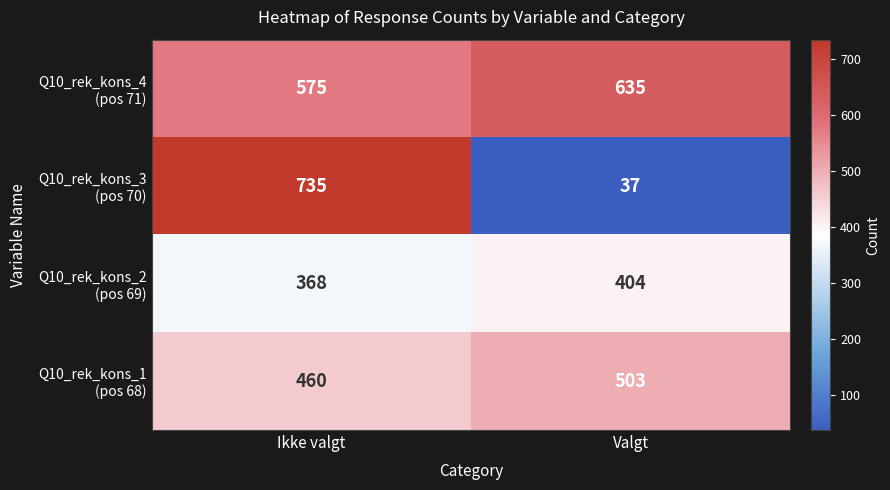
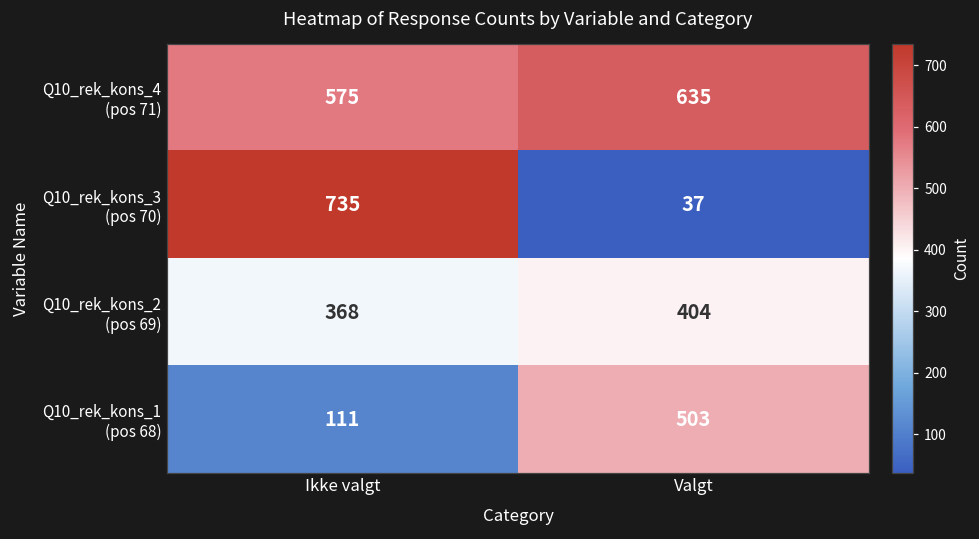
  {
    "Q10_rek_kons_4 (pos 71)": {
      "Ikke valgt": 575,
      "Valgt": 635
    },
    "Q10_rek_kons_3 (pos 70)": {
      "Ikke valgt": 735,
      "Valgt": 37
    },
    "Q10_rek_kons_2 (pos 69)": {
      "Ikke valgt": 368,
      "Valgt": 404
    },
    "Q10_rek_kons_1 (pos 68)": {
-     "Ikke valgt": 460,
+     "Ikke valgt": 111,
      "Valgt": 503
    }
  }
